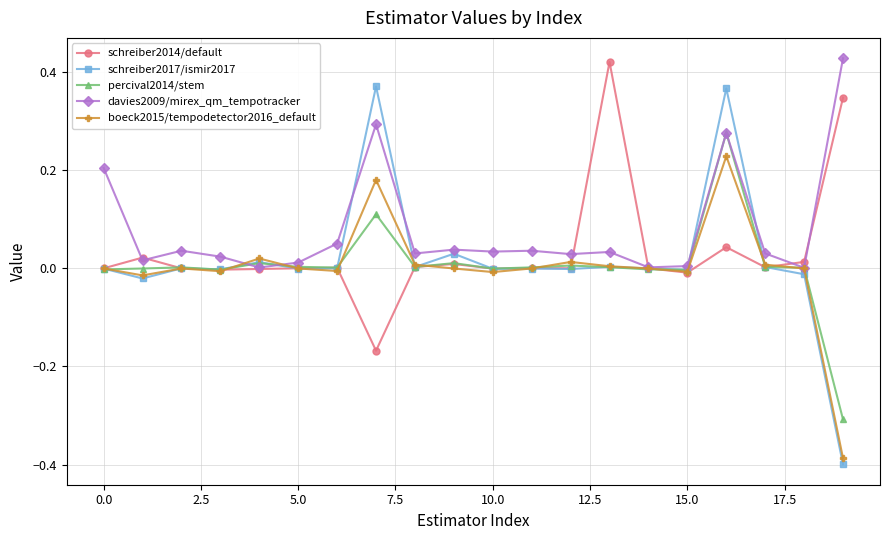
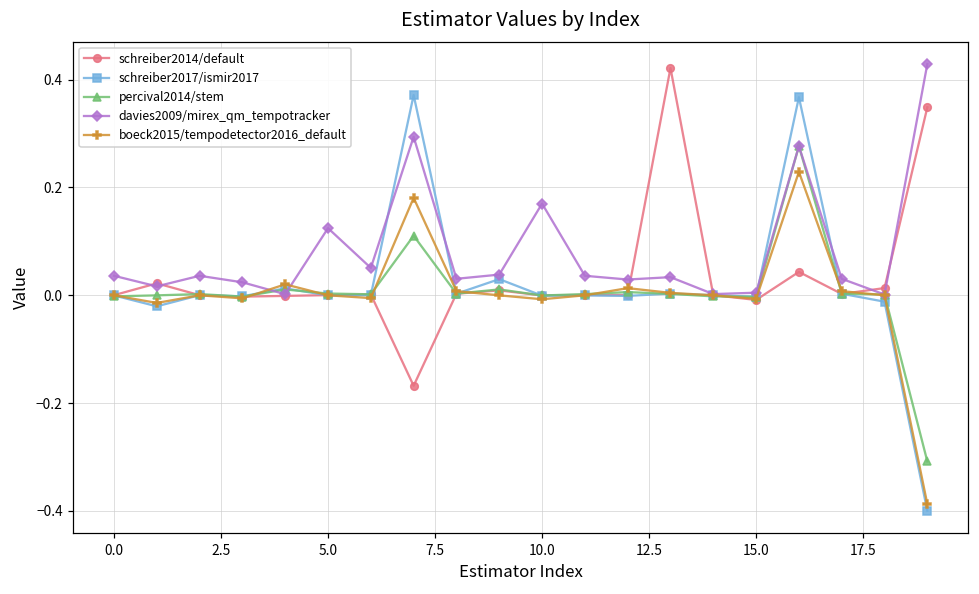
  {
    "davies2009/mirex_qm_tempotracker": {
-     "0.0": 0.21,
-     "5.0": 0.01,
-     "10.0": 0.03,
+     "0.0": 0.04,
+     "5.0": 0.12,
+     "10.0": 0.17,
      "15.0": 0.00
    },
    "boeck2015/tempodetector2016_default": {
      "10.0": -0.01
    }
  }
